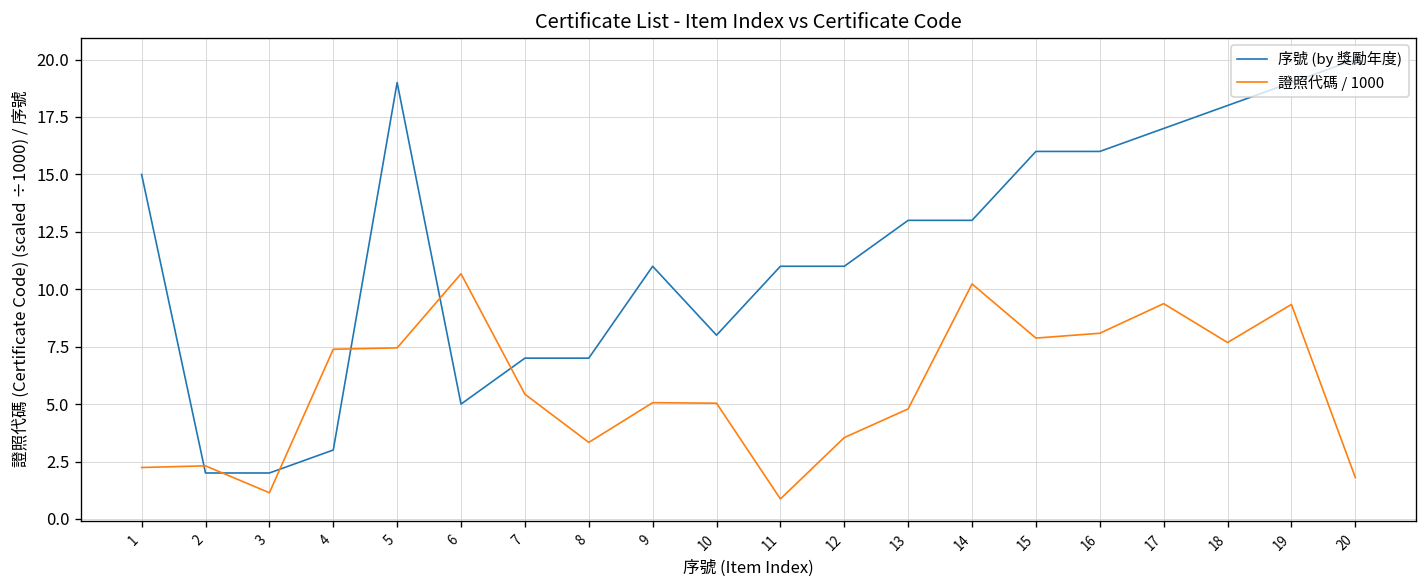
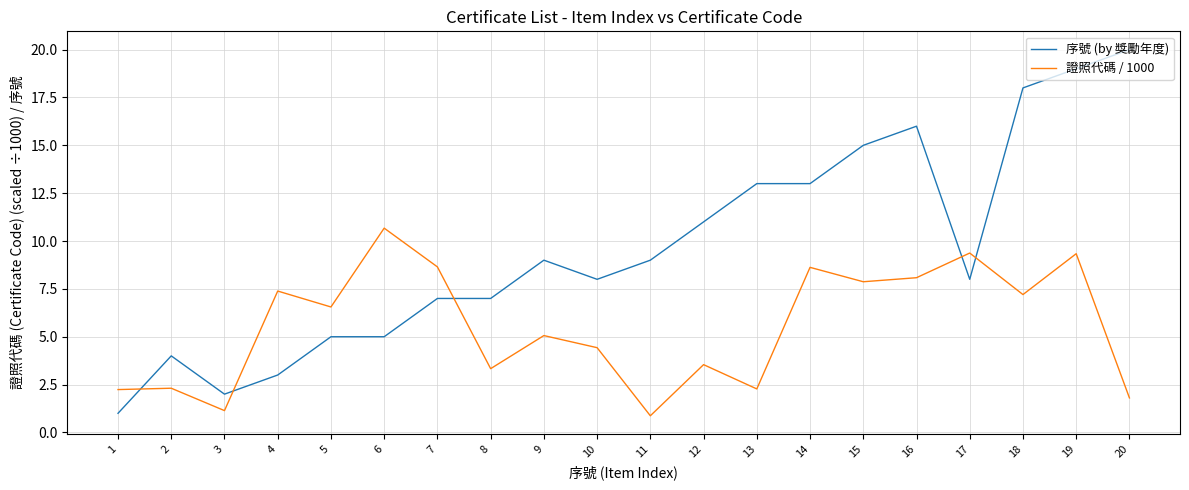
  {
    "序號 (by 獎勵年度)": {
-     "1": 15,
-     "2": 2,
+     "1": 1,
+     "2": 4,
      "3": 2,
      "4": 3,
-     "5": 19,
+     "5": 5,
      "6": 5,
      "7": 7,
      "8": 7,
-     "9": 11,
+     "9": 9,
      "10": 8,
-     "11": 11,
+     "11": 9,
      "12": 11,
      "13": 13,
      "14": 13,
-     "15": 16,
+     "15": 15,
      "16": 16,
-     "17": 17,
+     "17": 8,
      "18": 18
    },
    "證照代碼 / 1000": {
      "1": 2.2,
      "2": 2.3,
      "3": 1.1,
      "4": 7.4,
-     "5": 7.4,
+     "5": 6.6,
      "6": 10.7,
-     "7": 5.4,
+     "7": 8.6,
      "8": 3.3,
      "9": 5.1,
-     "10": 5.0,
+     "10": 4.4,
      "11": 0.9,
      "12": 3.5,
-     "13": 4.8,
-     "14": 10.2,
+     "13": 2.3,
+     "14": 8.6,
      "15": 7.9,
      "16": 8.1,
      "17": 9.4,
-     "18": 7.7,
+     "18": 7.2,
      "19": 9.3,
      "20": 1.8
    }
  }
